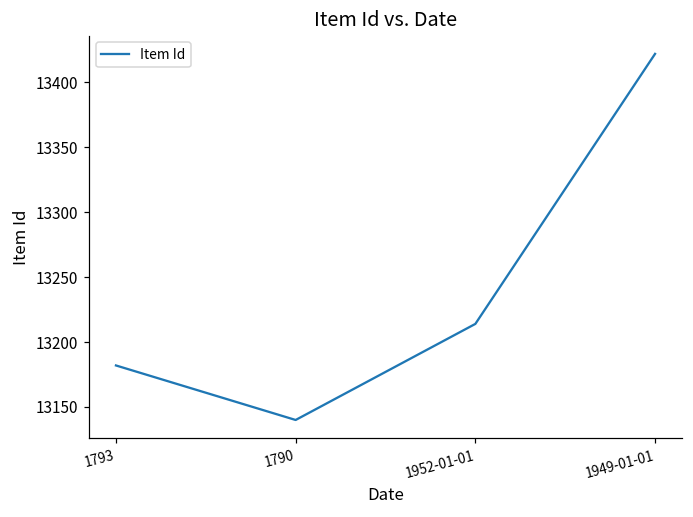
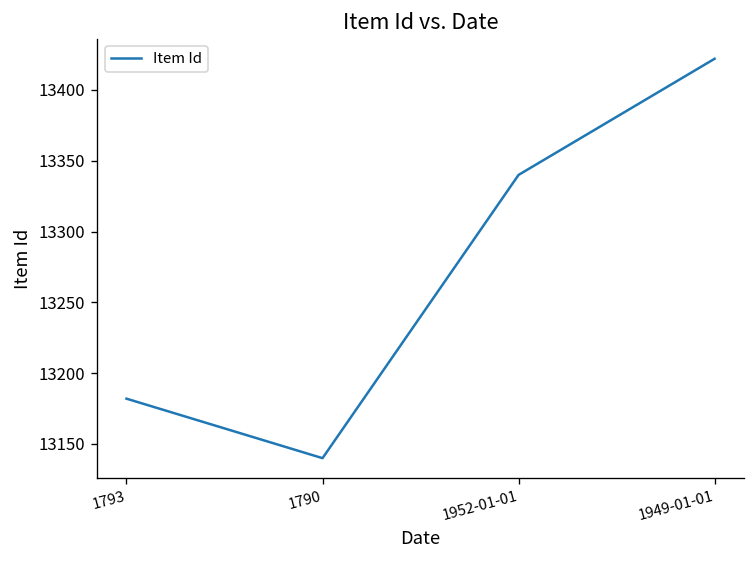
  {
    "1793": 13182,
    "1790": 13140,
-   "1952-01-01": 13214,
+   "1952-01-01": 13340,
    "1949-01-01": 13422
  }
